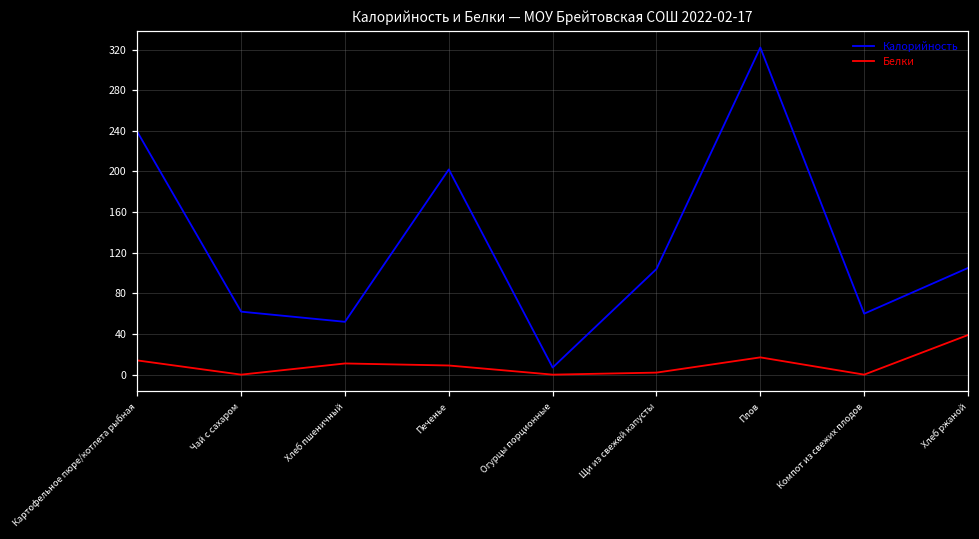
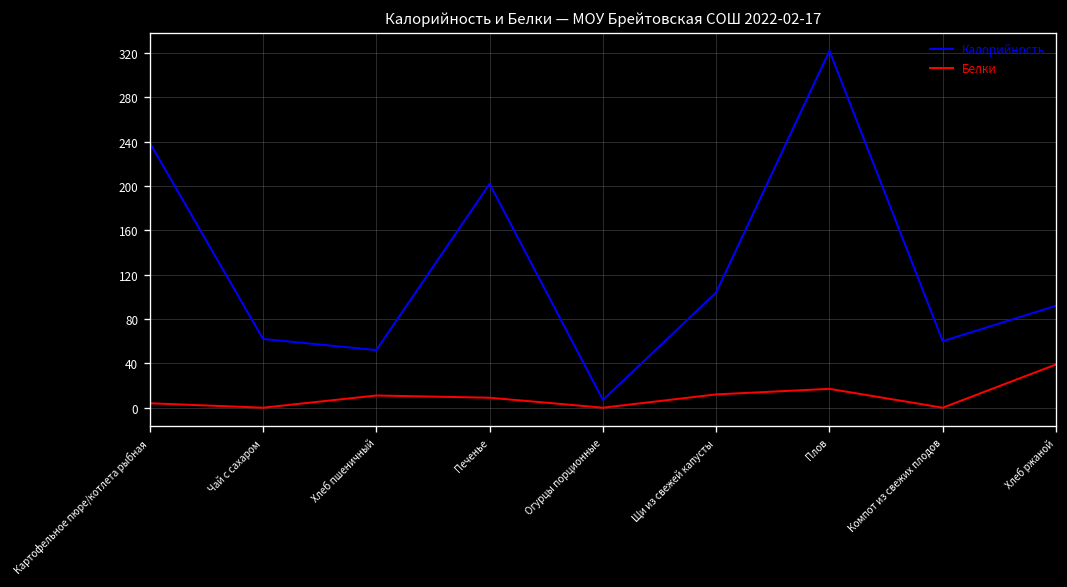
  {
    "Калорийность": {
      "Картофельное пюре/котлета рыбная": 240,
      "Чай с сахаром": 60,
      "Хлеб пшеничный": 50,
      "Печенье": 200,
      "Огурцы порционные": 10,
      "Щи из свежей капусты": 100,
      "Плов": 320,
      "Компот из свежих плодов": 60,
-     "Хлеб ржаной": 110
+     "Хлеб ржаной": 90
    },
    "Белки": {
-     "Картофельное пюре/котлета рыбная": 10,
+     "Картофельное пюре/котлета рыбная": 0,
      "Чай с сахаром": 0,
      "Хлеб пшеничный": 10,
      "Печенье": 10,
      "Огурцы порционные": 0,
-     "Щи из свежей капусты": 0,
+     "Щи из свежей капусты": 10,
      "Плов": 20,
      "Компот из свежих плодов": 0,
      "Хлеб ржаной": 40
    }
  }
